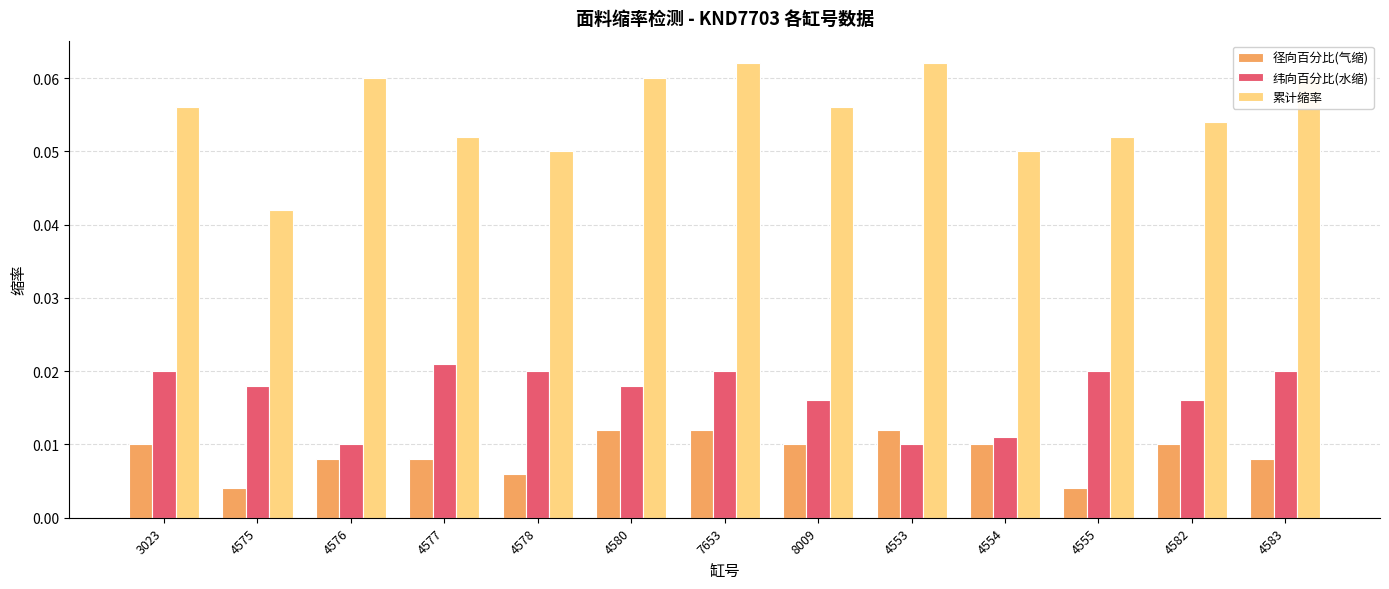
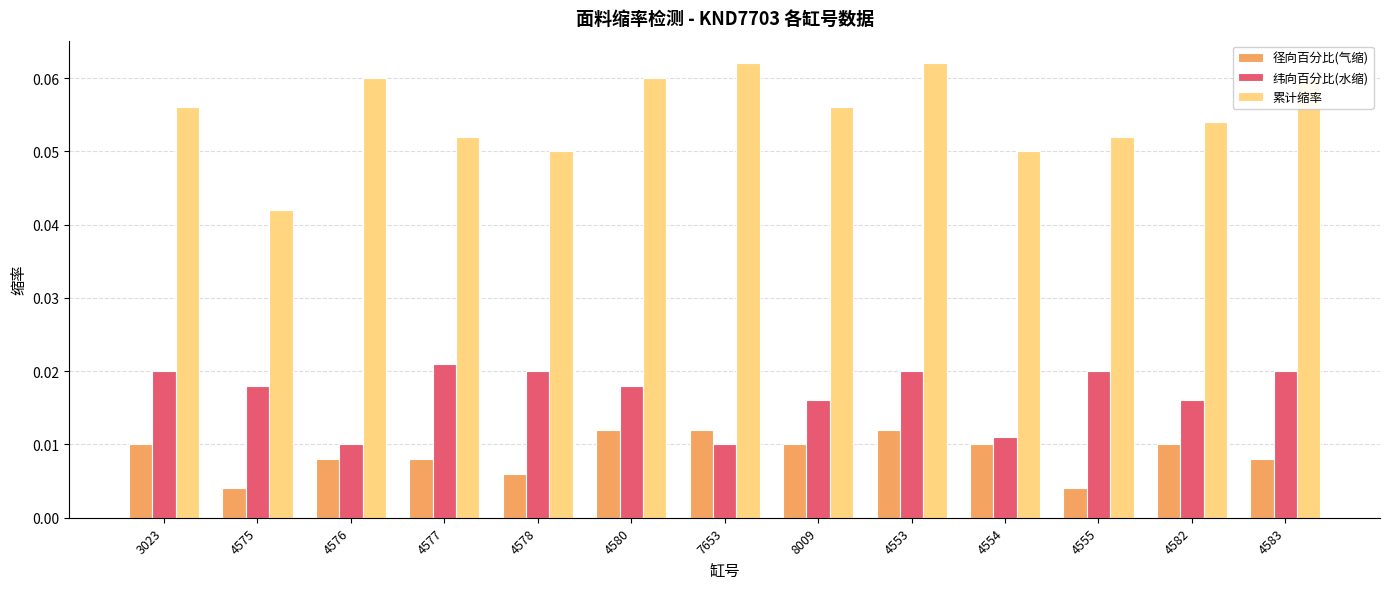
  {
    "纬向百分比(水缩)": {
      "3023": 0.02,
      "4575": 0.018,
      "4576": 0.01,
      "4577": 0.021,
      "4578": 0.02,
      "4580": 0.018,
-     "7653": 0.02,
+     "7653": 0.01,
      "8009": 0.016,
-     "4553": 0.01,
+     "4553": 0.02,
      "4554": 0.011,
      "4555": 0.02,
      "4582": 0.016,
      "4583": 0.02
    }
  }
